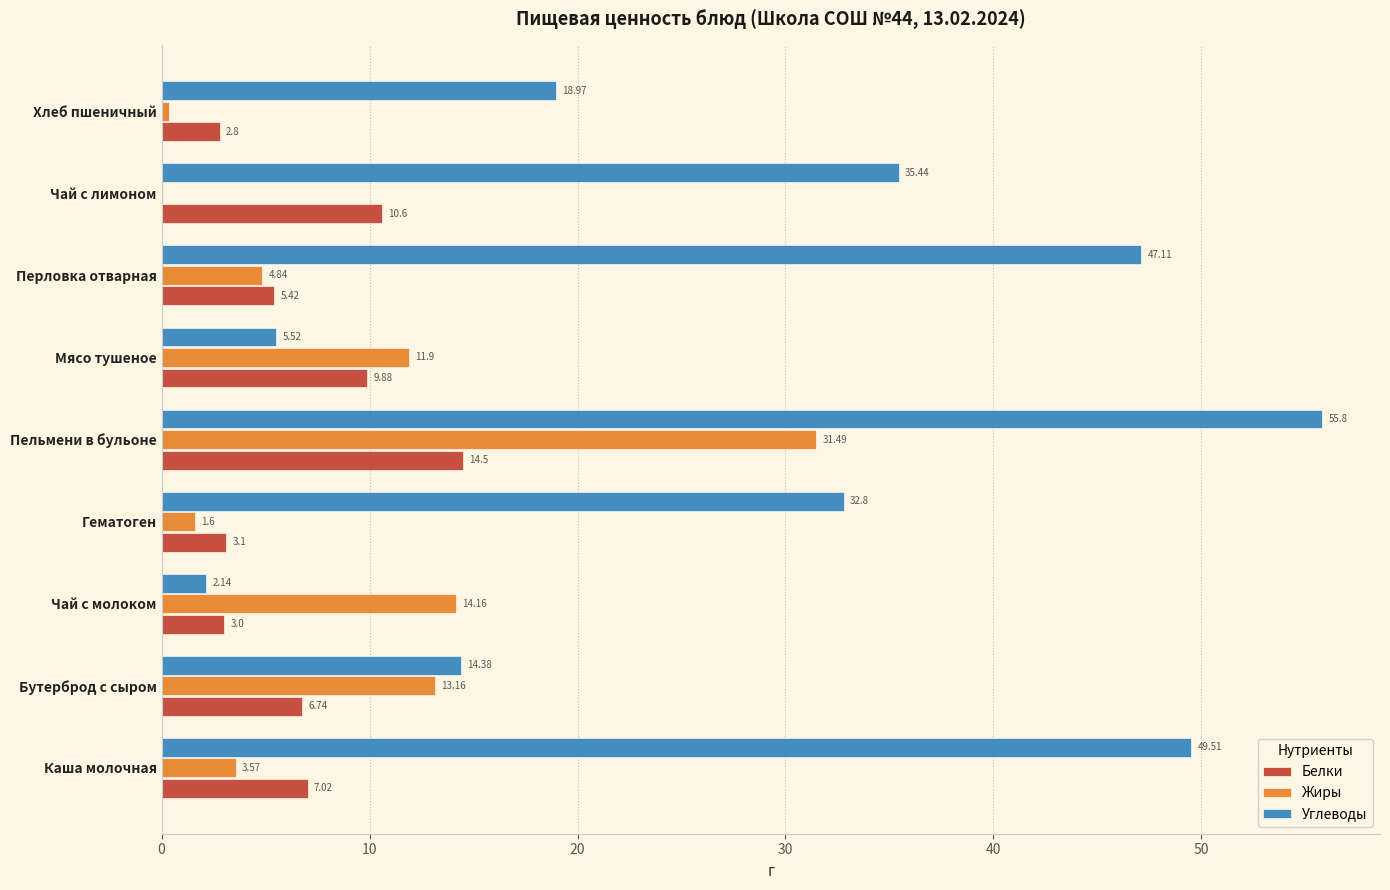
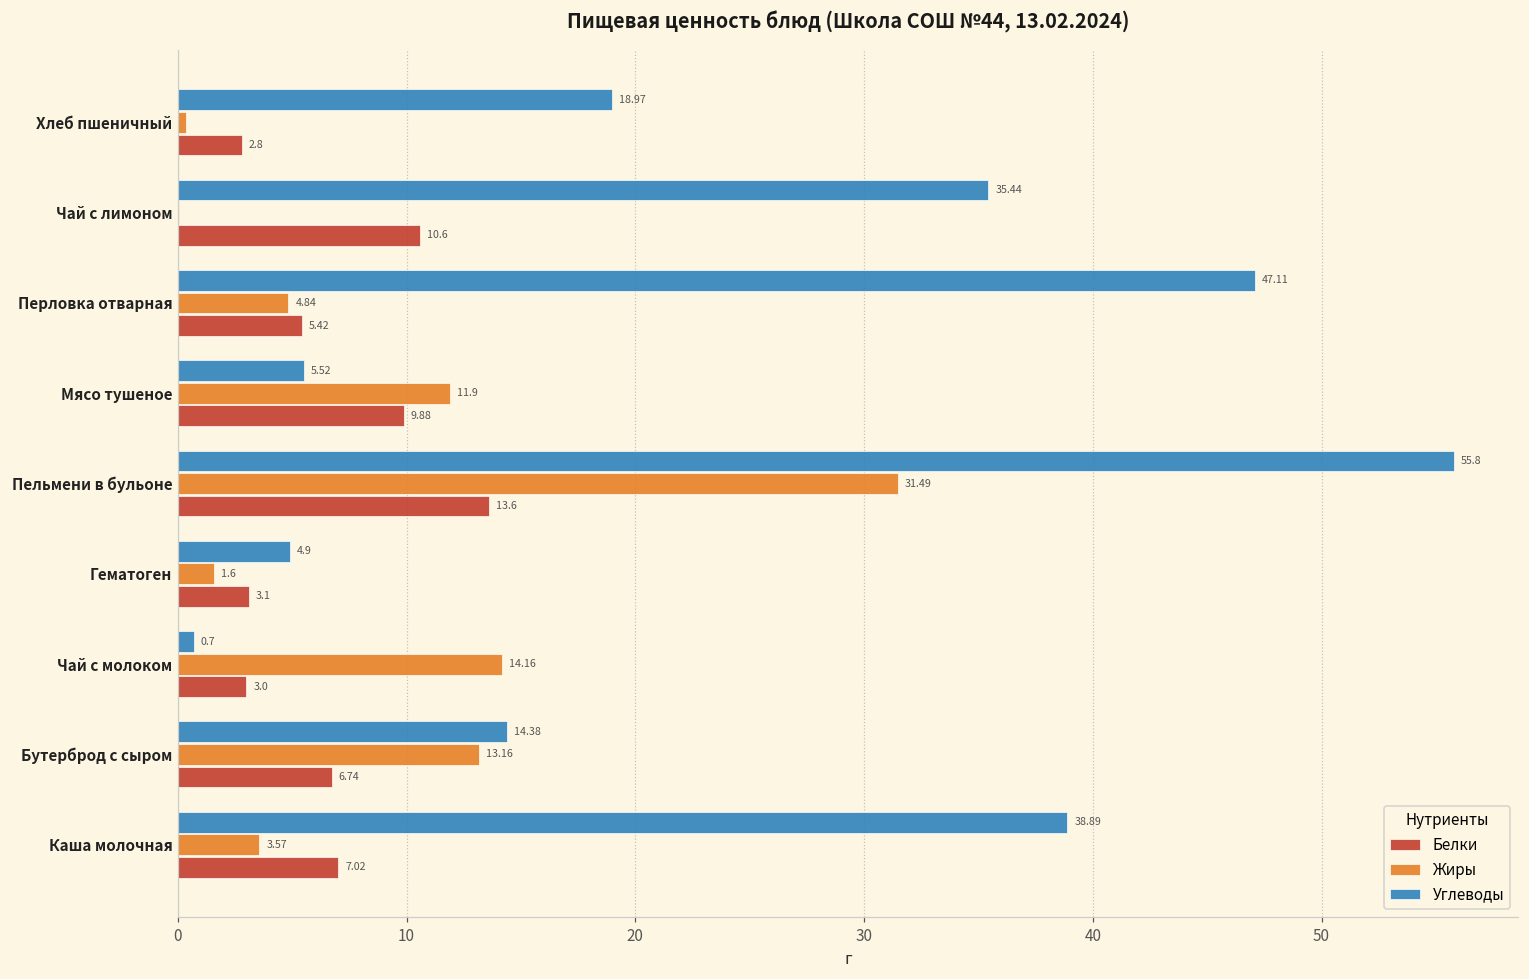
  {
    "Белки": {
      "Хлеб пшеничный": 2.8,
      "Чай с лимоном": 10.6,
      "Перловка отварная": 5.42,
      "Мясо тушеное": 9.88,
-     "Пельмени в бульоне": 14.5,
+     "Пельмени в бульоне": 13.6,
      "Гематоген": 3.1,
      "Чай с молоком": 3.0,
      "Бутерброд с сыром": 6.74,
      "Каша молочная": 7.02
    },
    "Жиры": {
      "Перловка отварная": 4.84,
      "Мясо тушеное": 11.9,
      "Пельмени в бульоне": 31.49,
      "Гематоген": 1.6,
      "Чай с молоком": 14.16,
      "Бутерброд с сыром": 13.16,
      "Каша молочная": 3.57
    },
    "Углеводы": {
      "Хлеб пшеничный": 18.97,
      "Чай с лимоном": 35.44,
      "Перловка отварная": 47.11,
      "Мясо тушеное": 5.52,
      "Пельмени в бульоне": 55.8,
-     "Гематоген": 32.8,
-     "Чай с молоком": 2.14,
+     "Гематоген": 4.9,
+     "Чай с молоком": 0.7,
      "Бутерброд с сыром": 14.38,
-     "Каша молочная": 49.51
+     "Каша молочная": 38.89
    }
  }
